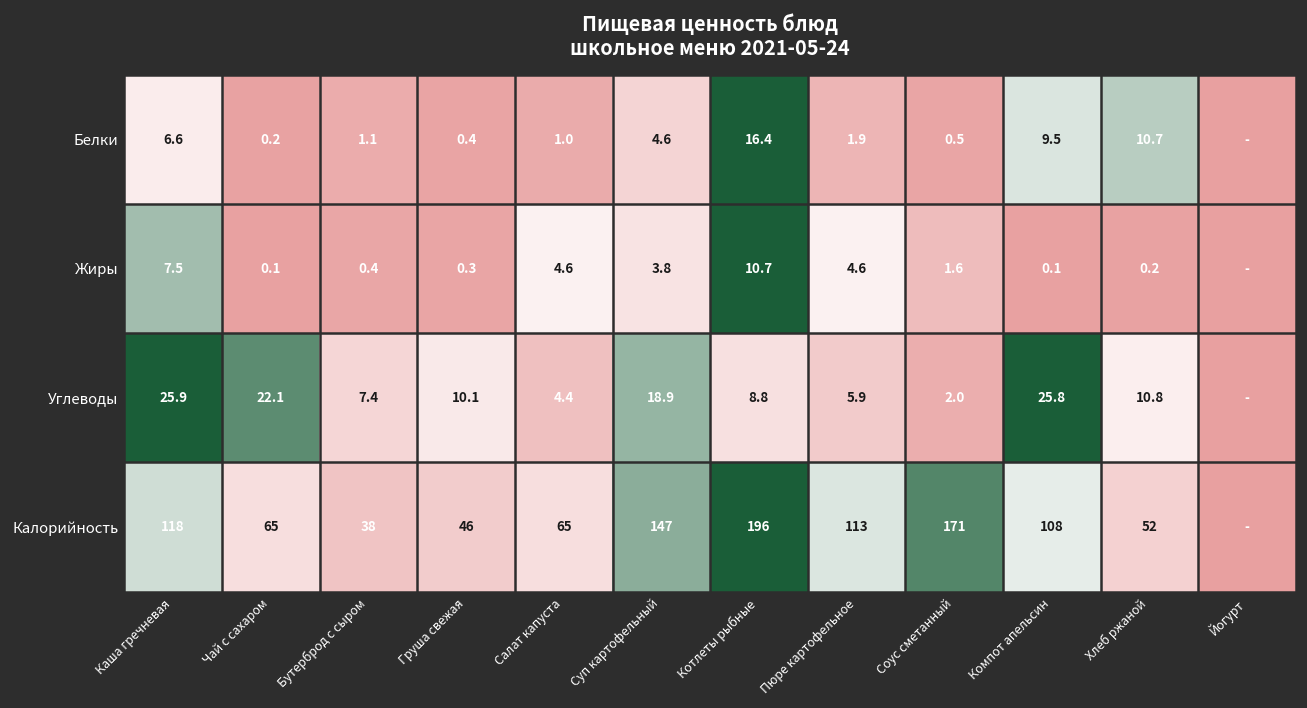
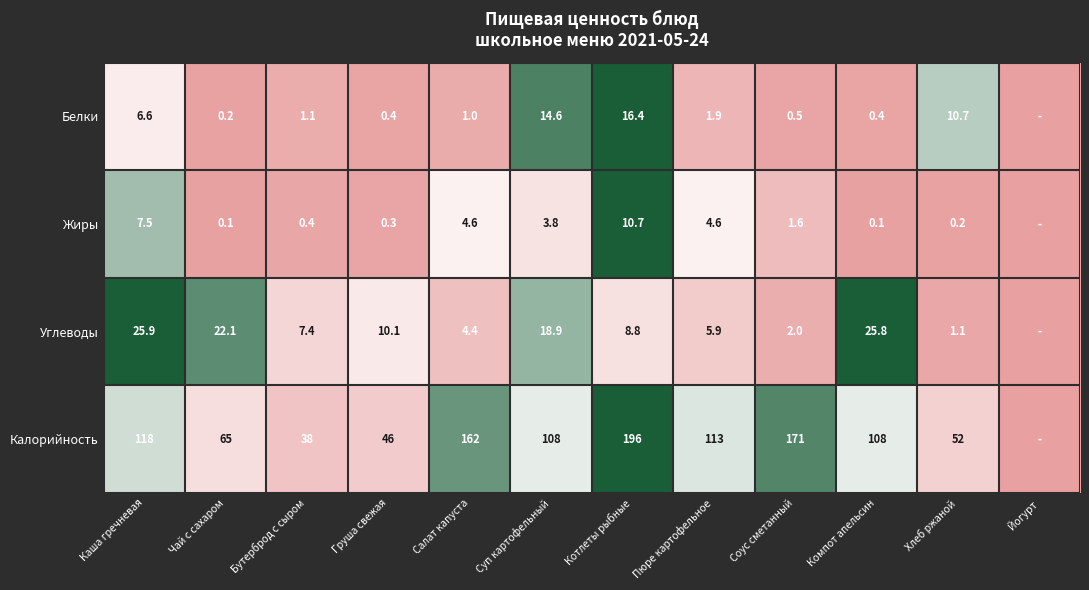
  {
    "Белки": {
      "Каша гречневая": 6.6,
      "Чай с сахаром": 0.2,
      "Бутерброд с сыром": 1.1,
      "Груша свежая": 0.4,
      "Салат капуста": 1.0,
-     "Суп картофельный": 4.6,
+     "Суп картофельный": 14.6,
      "Котлеты рыбные": 16.4,
      "Пюре картофельное": 1.9,
      "Соус сметанный": 0.5,
-     "Компот апельсин": 9.5,
+     "Компот апельсин": 0.4,
      "Хлеб ржаной": 10.7
    },
    "Жиры": {
      "Каша гречневая": 7.5,
      "Чай с сахаром": 0.1,
      "Бутерброд с сыром": 0.4,
      "Груша свежая": 0.3,
      "Салат капуста": 4.6,
      "Суп картофельный": 3.8,
      "Котлеты рыбные": 10.7,
      "Пюре картофельное": 4.6,
      "Соус сметанный": 1.6,
      "Компот апельсин": 0.1,
      "Хлеб ржаной": 0.2
    },
    "Углеводы": {
      "Каша гречневая": 25.9,
      "Чай с сахаром": 22.1,
      "Бутерброд с сыром": 7.4,
      "Груша свежая": 10.1,
      "Салат капуста": 4.4,
      "Суп картофельный": 18.9,
      "Котлеты рыбные": 8.8,
      "Пюре картофельное": 5.9,
      "Соус сметанный": 2.0,
      "Компот апельсин": 25.8,
-     "Хлеб ржаной": 10.8
+     "Хлеб ржаной": 1.1
    },
    "Калорийность": {
      "Каша гречневая": 118,
      "Чай с сахаром": 65,
      "Бутерброд с сыром": 38,
      "Груша свежая": 46,
-     "Салат капуста": 65,
-     "Суп картофельный": 147,
+     "Салат капуста": 162,
+     "Суп картофельный": 108,
      "Котлеты рыбные": 196,
      "Пюре картофельное": 113,
      "Соус сметанный": 171,
      "Компот апельсин": 108,
      "Хлеб ржаной": 52
    }
  }
